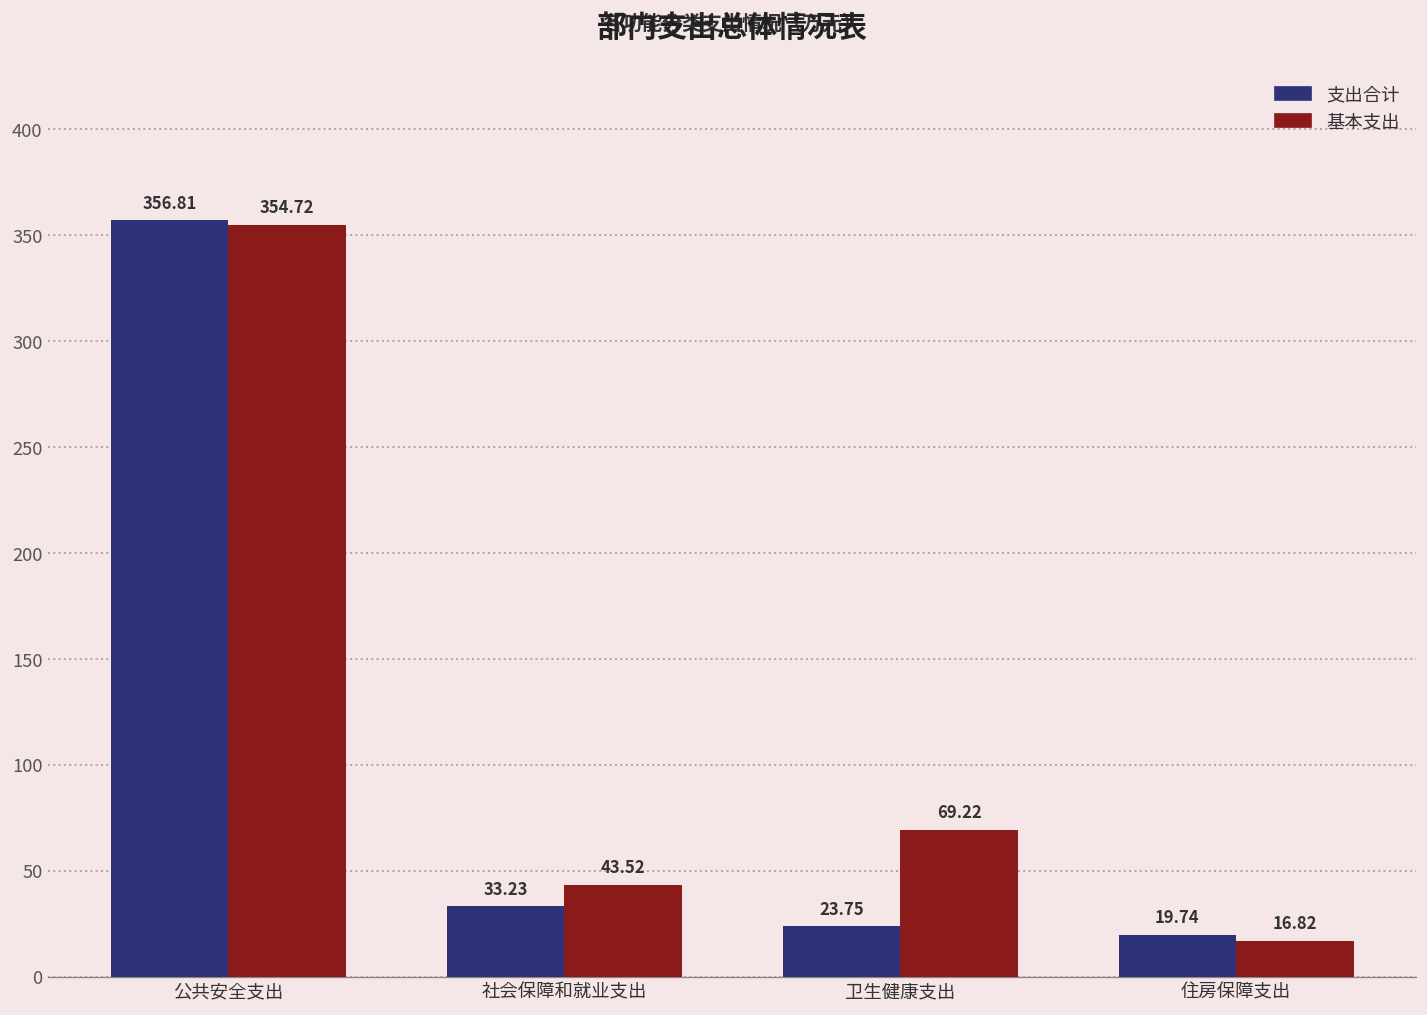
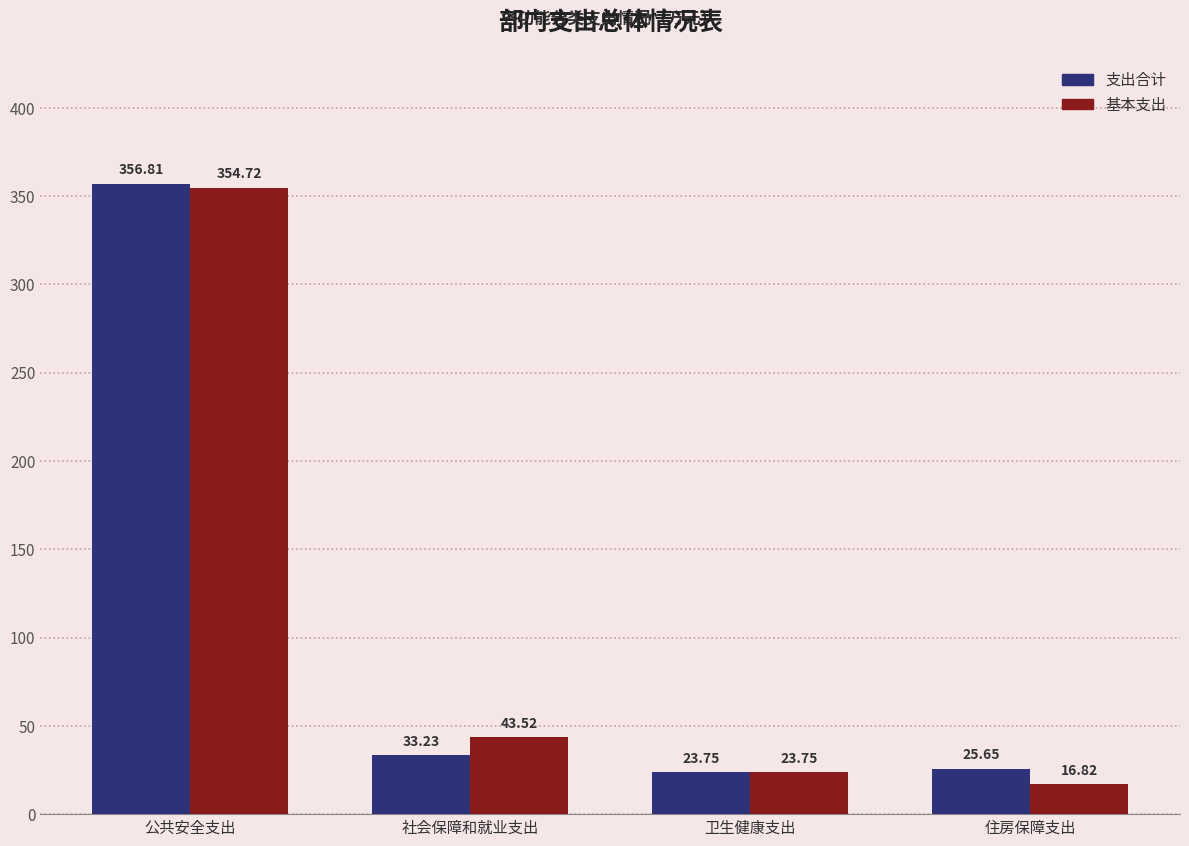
  {
    "支出合计": {
      "公共安全支出": 356.81,
      "社会保障和就业支出": 33.23,
      "卫生健康支出": 23.75,
-     "住房保障支出": 19.74
+     "住房保障支出": 25.65
    },
    "基本支出": {
      "公共安全支出": 354.72,
      "社会保障和就业支出": 43.52,
-     "卫生健康支出": 69.22,
+     "卫生健康支出": 23.75,
      "住房保障支出": 16.82
    }
  }
